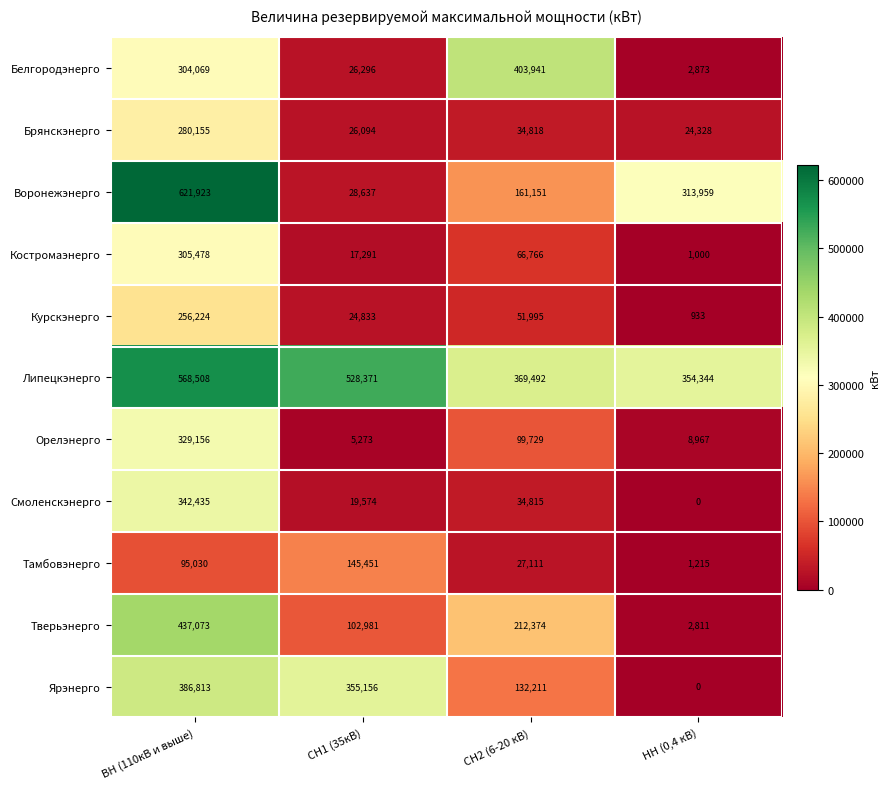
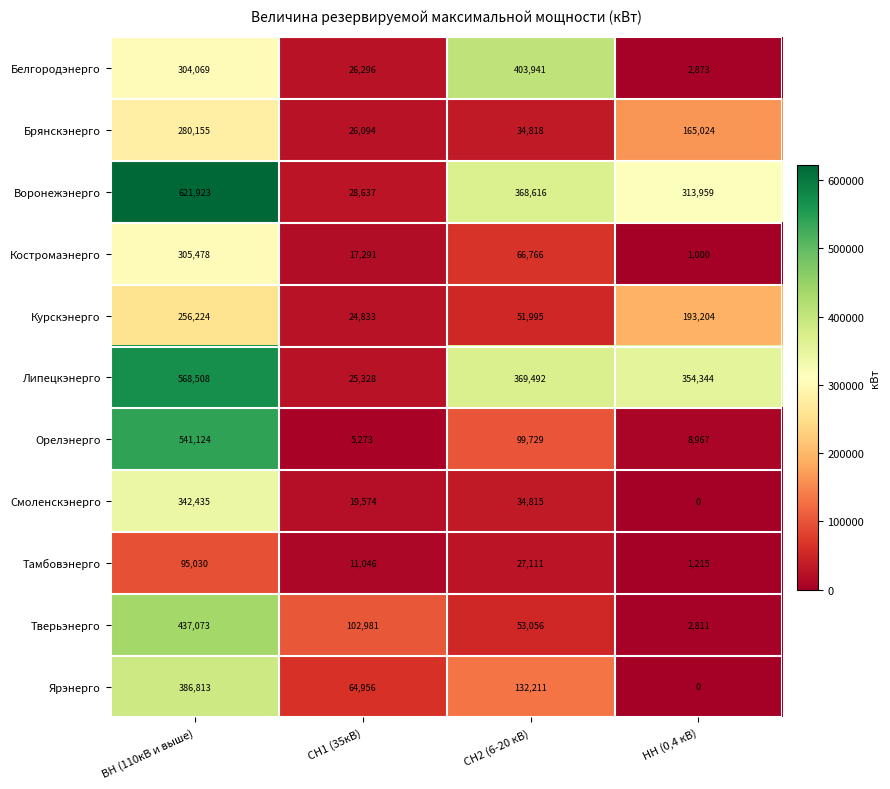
  {
    "Белгородэнерго": {
      "ВН (110кВ и выше)": "304,069",
      "СН1 (35кВ)": "26,296",
      "СН2 (6-20 кВ)": "403,941",
      "НН (0,4 кВ)": "2,873"
    },
    "Брянскэнерго": {
      "ВН (110кВ и выше)": "280,155",
      "СН1 (35кВ)": "26,094",
      "СН2 (6-20 кВ)": "34,818",
-     "НН (0,4 кВ)": "24,328"
+     "НН (0,4 кВ)": "165,024"
    },
    "Воронежэнерго": {
      "ВН (110кВ и выше)": "621,923",
      "СН1 (35кВ)": "28,637",
-     "СН2 (6-20 кВ)": "161,151",
+     "СН2 (6-20 кВ)": "368,616",
      "НН (0,4 кВ)": "313,959"
    },
    "Костромаэнерго": {
      "ВН (110кВ и выше)": "305,478",
      "СН1 (35кВ)": "17,291",
      "СН2 (6-20 кВ)": "66,766",
      "НН (0,4 кВ)": "1,000"
    },
    "Курскэнерго": {
      "ВН (110кВ и выше)": "256,224",
      "СН1 (35кВ)": "24,833",
      "СН2 (6-20 кВ)": "51,995",
-     "НН (0,4 кВ)": "933"
+     "НН (0,4 кВ)": "193,204"
    },
    "Липецкэнерго": {
      "ВН (110кВ и выше)": "568,508",
-     "СН1 (35кВ)": "528,371",
+     "СН1 (35кВ)": "25,328",
      "СН2 (6-20 кВ)": "369,492",
      "НН (0,4 кВ)": "354,344"
    },
    "Орелэнерго": {
-     "ВН (110кВ и выше)": "329,156",
+     "ВН (110кВ и выше)": "541,124",
      "СН1 (35кВ)": "5,273",
      "СН2 (6-20 кВ)": "99,729",
      "НН (0,4 кВ)": "8,967"
    },
    "Смоленскэнерго": {
      "ВН (110кВ и выше)": "342,435",
      "СН1 (35кВ)": "19,574",
      "СН2 (6-20 кВ)": "34,815",
      "НН (0,4 кВ)": "0"
    },
    "Тамбовэнерго": {
      "ВН (110кВ и выше)": "95,030",
-     "СН1 (35кВ)": "145,451",
+     "СН1 (35кВ)": "11,046",
      "СН2 (6-20 кВ)": "27,111",
      "НН (0,4 кВ)": "1,215"
    },
    "Тверьэнерго": {
      "ВН (110кВ и выше)": "437,073",
      "СН1 (35кВ)": "102,981",
-     "СН2 (6-20 кВ)": "212,374",
+     "СН2 (6-20 кВ)": "53,056",
      "НН (0,4 кВ)": "2,811"
    },
    "Ярэнерго": {
      "ВН (110кВ и выше)": "386,813",
-     "СН1 (35кВ)": "355,156",
+     "СН1 (35кВ)": "64,956",
      "СН2 (6-20 кВ)": "132,211",
      "НН (0,4 кВ)": "0"
    }
  }
